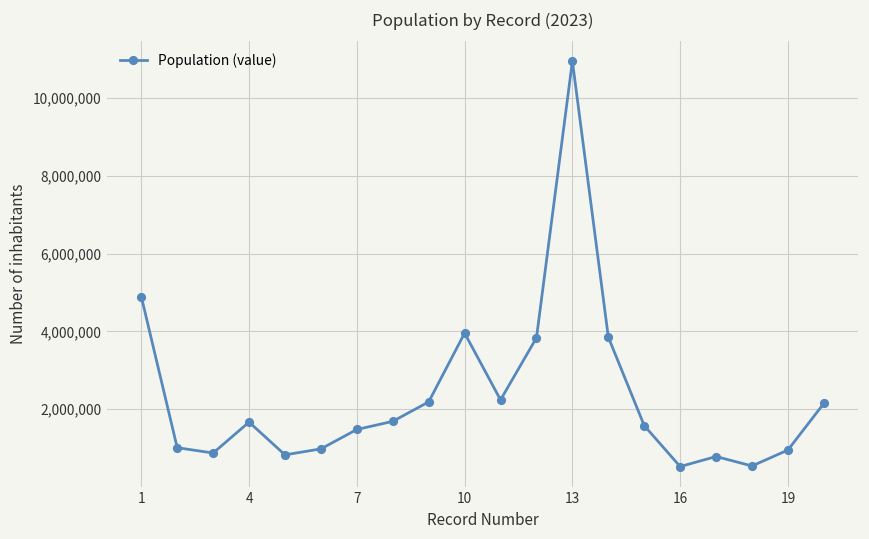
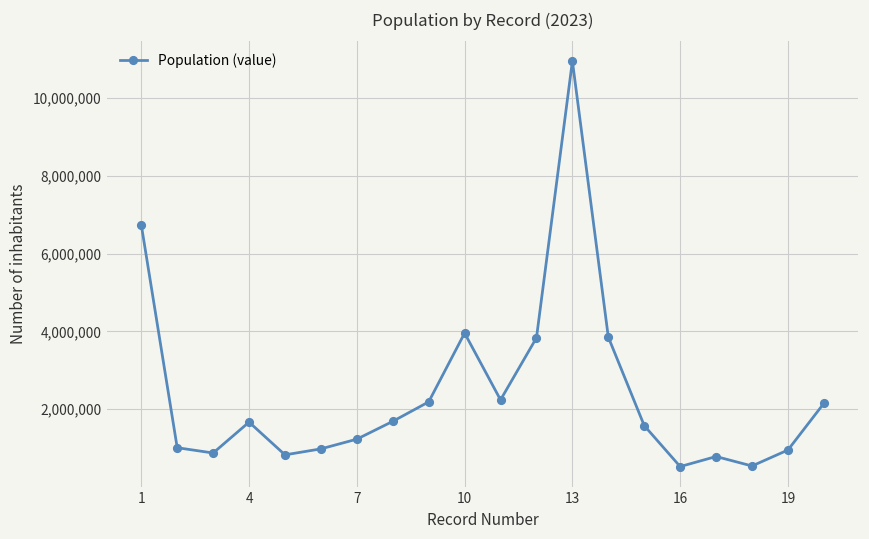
  {
-   "1": "4,900,000",
+   "1": "6,700,000",
    "4": "1,700,000",
-   "7": "1,500,000",
+   "7": "1,200,000",
    "10": "4,000,000",
    "13": "10,900,000",
    "16": "500,000",
    "19": "1,000,000"
  }
